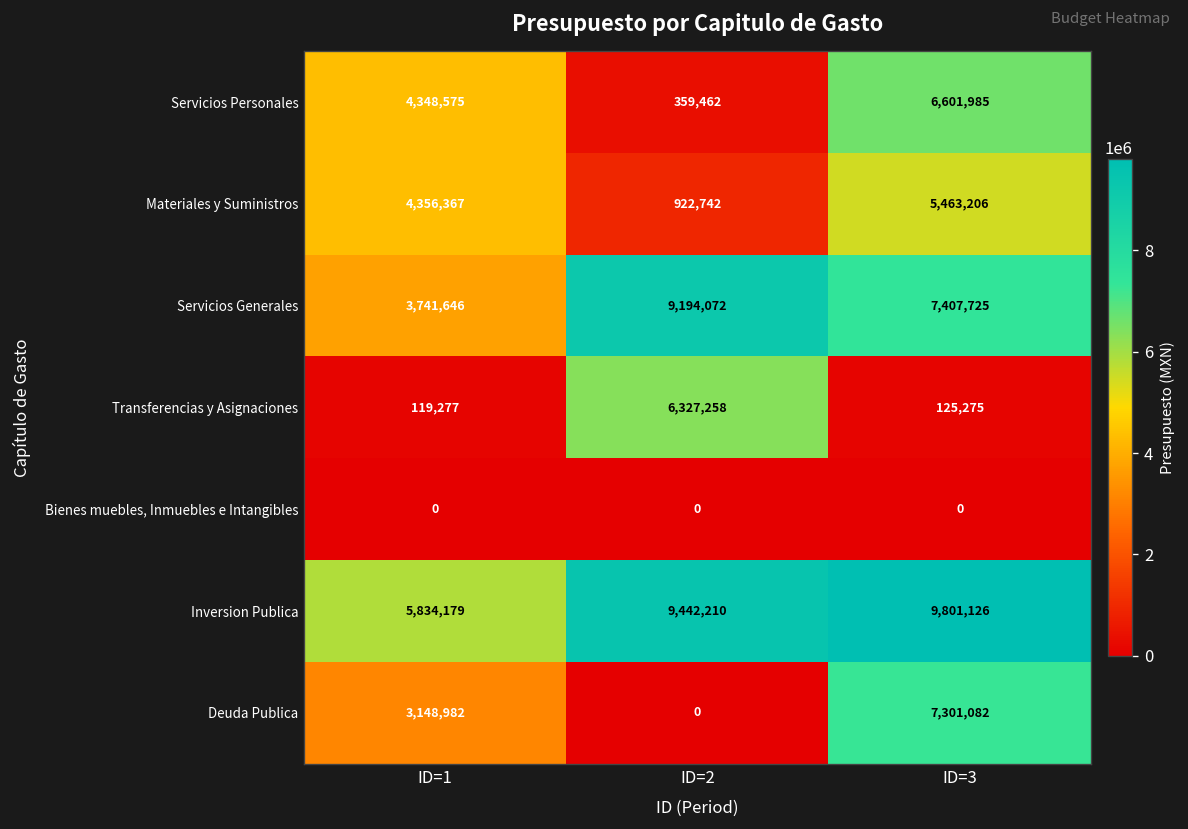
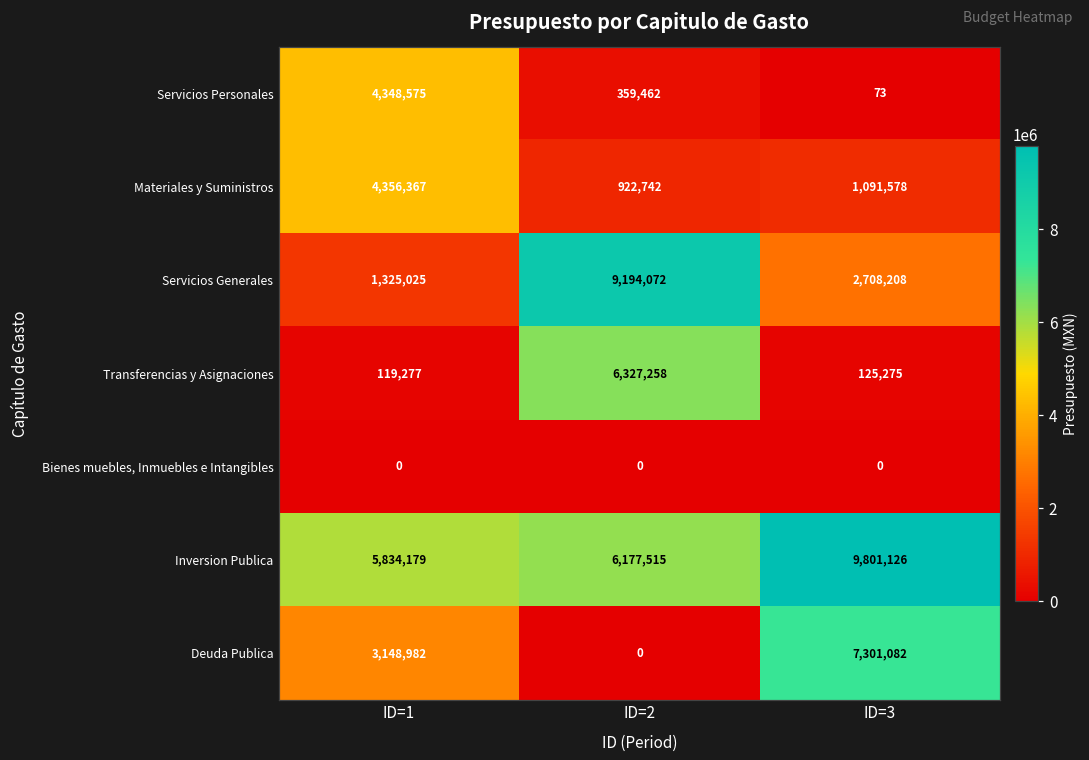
  {
    "Servicios Personales": {
      "ID=1": "4,348,575",
      "ID=2": "359,462",
-     "ID=3": "6,601,985"
+     "ID=3": "73"
    },
    "Materiales y Suministros": {
      "ID=1": "4,356,367",
      "ID=2": "922,742",
-     "ID=3": "5,463,206"
+     "ID=3": "1,091,578"
    },
    "Servicios Generales": {
-     "ID=1": "3,741,646",
+     "ID=1": "1,325,025",
      "ID=2": "9,194,072",
-     "ID=3": "7,407,725"
+     "ID=3": "2,708,208"
    },
    "Transferencias y Asignaciones": {
      "ID=1": "119,277",
      "ID=2": "6,327,258",
      "ID=3": "125,275"
    },
    "Bienes muebles, Inmuebles e Intangibles": {
      "ID=1": "0",
      "ID=2": "0",
      "ID=3": "0"
    },
    "Inversion Publica": {
      "ID=1": "5,834,179",
-     "ID=2": "9,442,210",
+     "ID=2": "6,177,515",
      "ID=3": "9,801,126"
    },
    "Deuda Publica": {
      "ID=1": "3,148,982",
      "ID=2": "0",
      "ID=3": "7,301,082"
    }
  }
